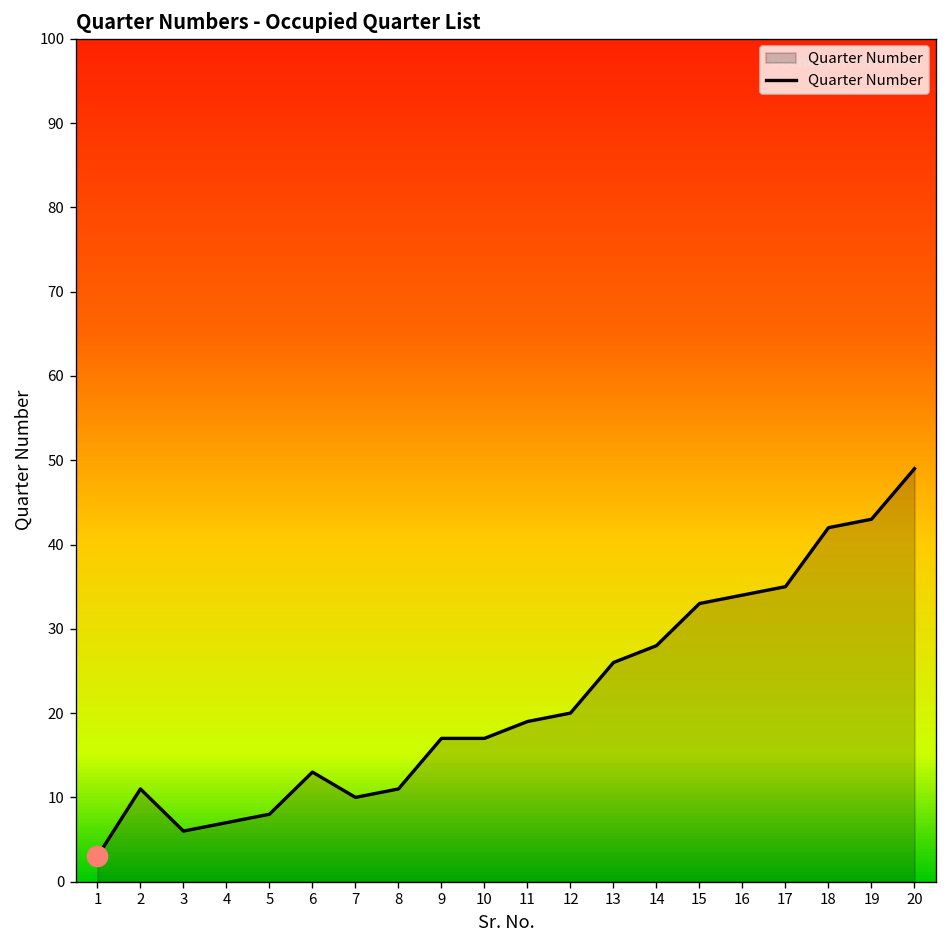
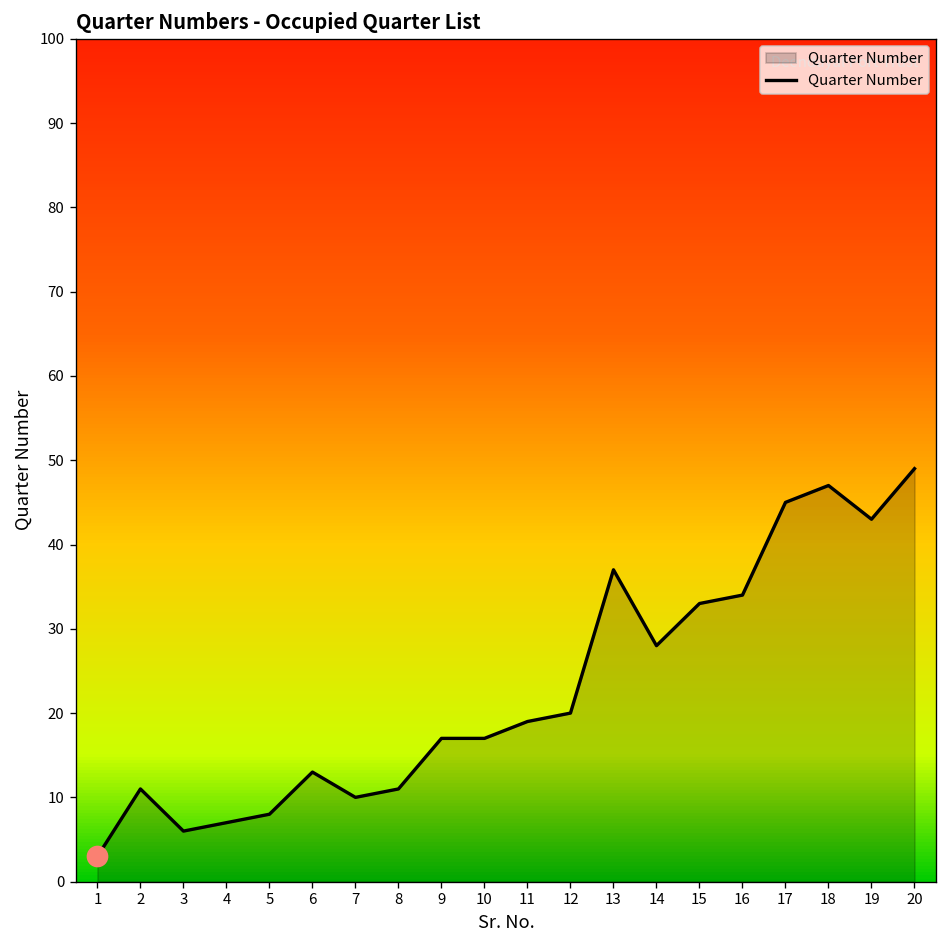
  {
    "Quarter Number": {
      "2": 11,
      "3": 6,
      "4": 7,
      "5": 8,
      "6": 13,
      "7": 10,
      "8": 11,
      "9": 17,
      "10": 17,
      "11": 19,
      "12": 20,
-     "13": 26,
+     "13": 37,
      "14": 28,
      "15": 33,
      "16": 34,
-     "17": 35,
-     "18": 42,
+     "17": 45,
+     "18": 47,
      "19": 43,
      "20": 49
    }
  }
